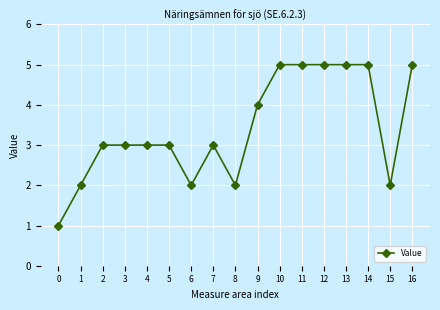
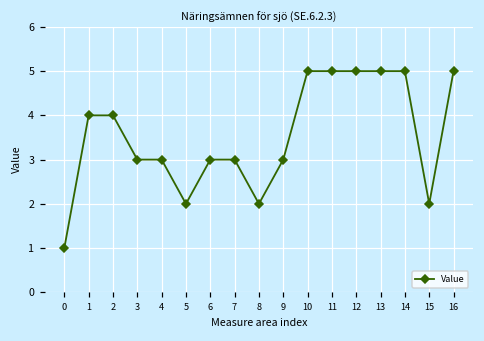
  {
    "0": 1,
-   "1": 2,
-   "2": 3,
+   "1": 4,
+   "2": 4,
    "3": 3,
    "4": 3,
-   "5": 3,
-   "6": 2,
+   "5": 2,
+   "6": 3,
    "7": 3,
    "8": 2,
-   "9": 4,
+   "9": 3,
    "10": 5,
    "11": 5,
    "12": 5,
    "13": 5,
    "14": 5,
    "15": 2,
    "16": 5
  }
